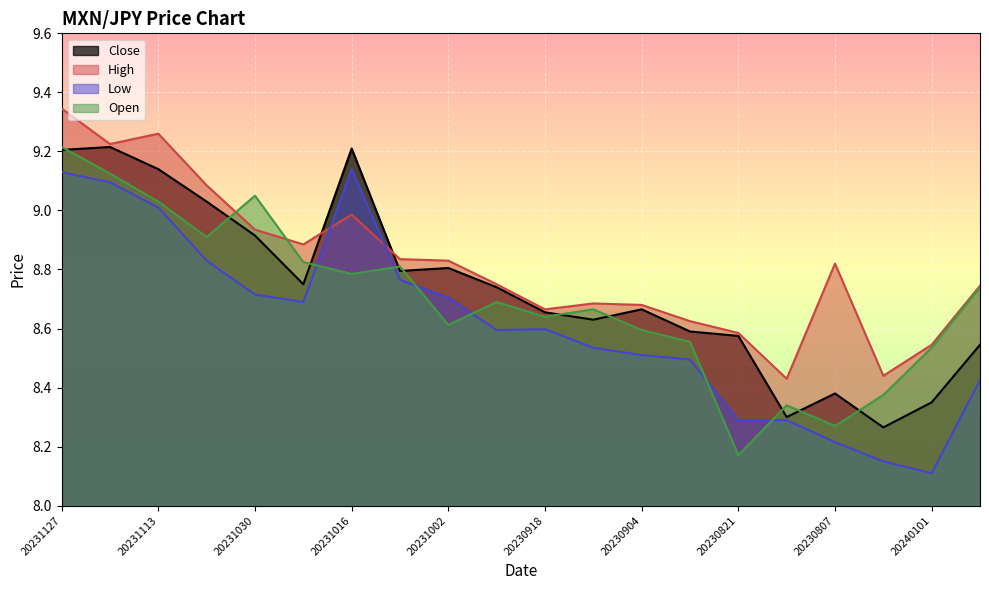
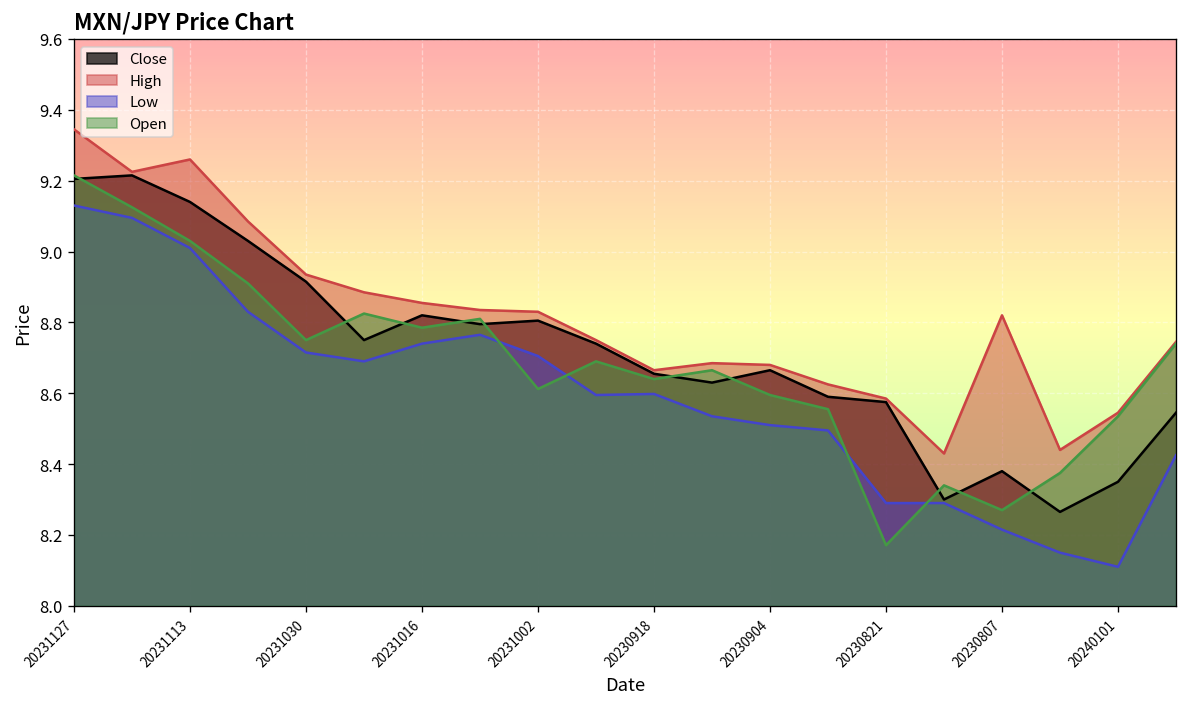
  {
    "Close": {
      "20231127": 9.21,
      "20231113": 9.14,
      "20231030": 8.92,
-     "20231016": 9.21,
+     "20231016": 8.82,
      "20231002": 8.81,
      "20230918": 8.66,
      "20230904": 8.67,
      "20230821": 8.58,
      "20230807": 8.38,
      "20240101": 8.35
    },
    "High": {
      "20231127": 9.35,
      "20231113": 9.26,
      "20231030": 8.94,
-     "20231016": 8.99,
+     "20231016": 8.86,
      "20231002": 8.83,
      "20230918": 8.67,
      "20230904": 8.68,
      "20230821": 8.59,
      "20230807": 8.82,
      "20240101": 8.55
    },
    "Low": {
      "20231127": 9.13,
      "20231113": 9.01,
      "20231030": 8.72,
-     "20231016": 9.14,
+     "20231016": 8.74,
      "20231002": 8.71,
      "20230918": 8.60,
      "20230904": 8.51,
      "20230821": 8.29,
      "20230807": 8.22,
      "20240101": 8.11
    },
    "Open": {
      "20231127": 9.22,
      "20231113": 9.03,
-     "20231030": 9.05,
+     "20231030": 8.75,
      "20231016": 8.79,
      "20231002": 8.61,
      "20230918": 8.64,
      "20230904": 8.60,
      "20230821": 8.17,
      "20230807": 8.27,
      "20240101": 8.54
    }
  }
